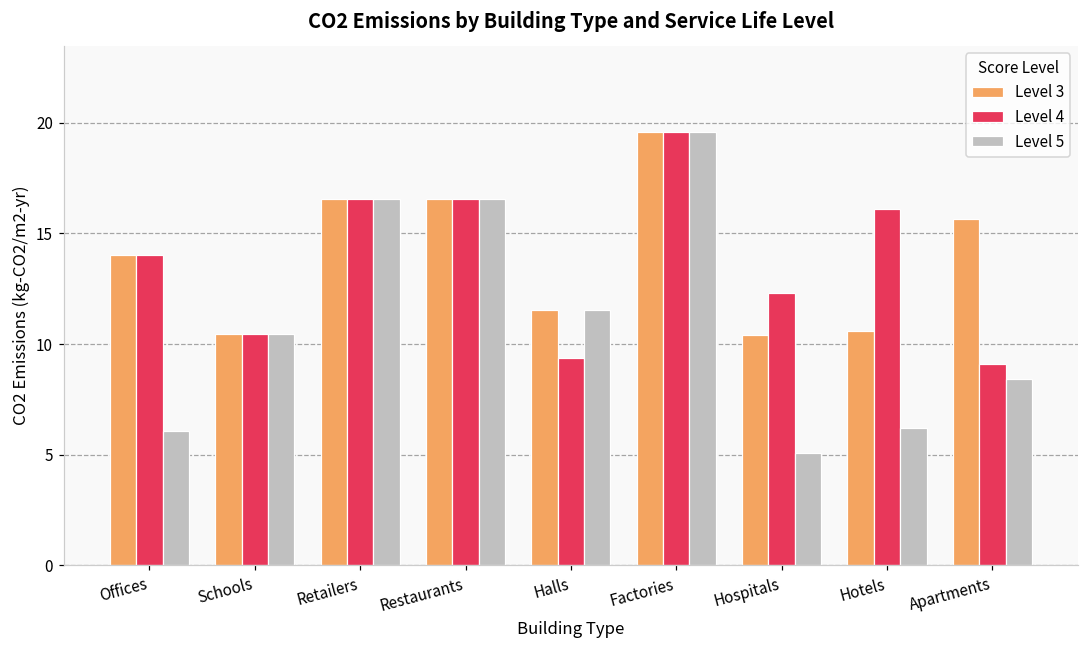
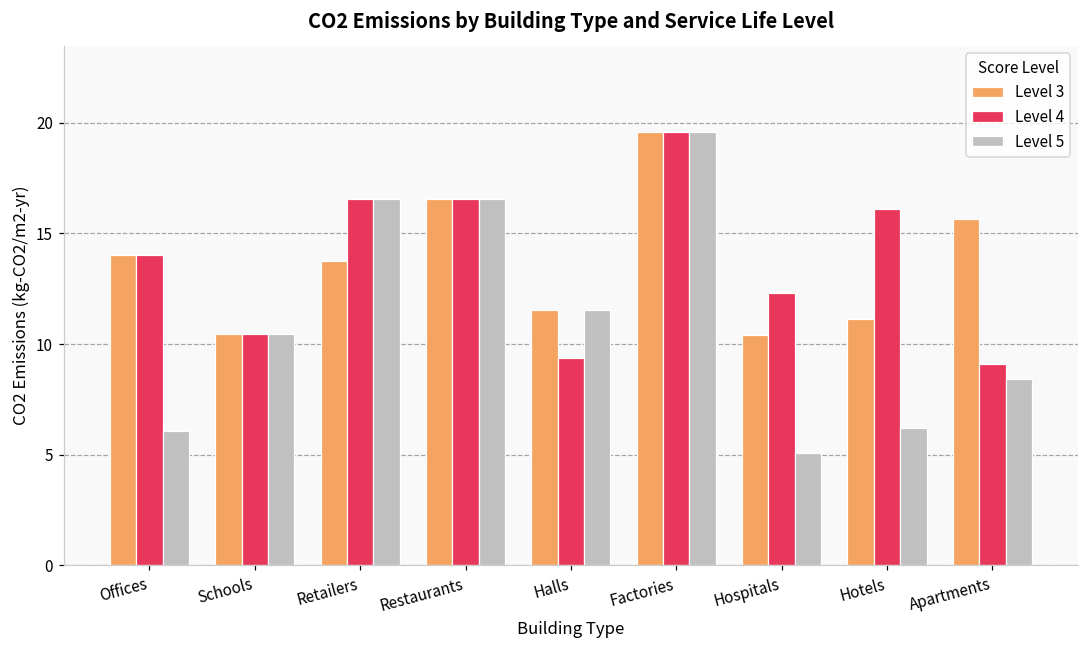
  {
    "Level 3": {
      "Offices": 14.0,
      "Schools": 10.5,
-     "Retailers": 16.6,
+     "Retailers": 13.8,
      "Restaurants": 16.6,
      "Halls": 11.5,
      "Factories": 19.6,
      "Hospitals": 10.4,
-     "Hotels": 10.6,
+     "Hotels": 11.1,
      "Apartments": 15.6
    },
    "Level 4": {
      "Offices": 14.0,
      "Schools": 10.5,
      "Retailers": 16.6,
      "Restaurants": 16.6,
      "Halls": 9.4,
      "Factories": 19.6,
      "Hospitals": 12.3,
      "Hotels": 16.1,
      "Apartments": 9.1
    },
    "Level 5": {
      "Offices": 6.1,
      "Schools": 10.5,
      "Retailers": 16.6,
      "Restaurants": 16.6,
      "Halls": 11.5,
      "Factories": 19.6,
      "Hospitals": 5.1,
      "Hotels": 6.2,
      "Apartments": 8.4
    }
  }
